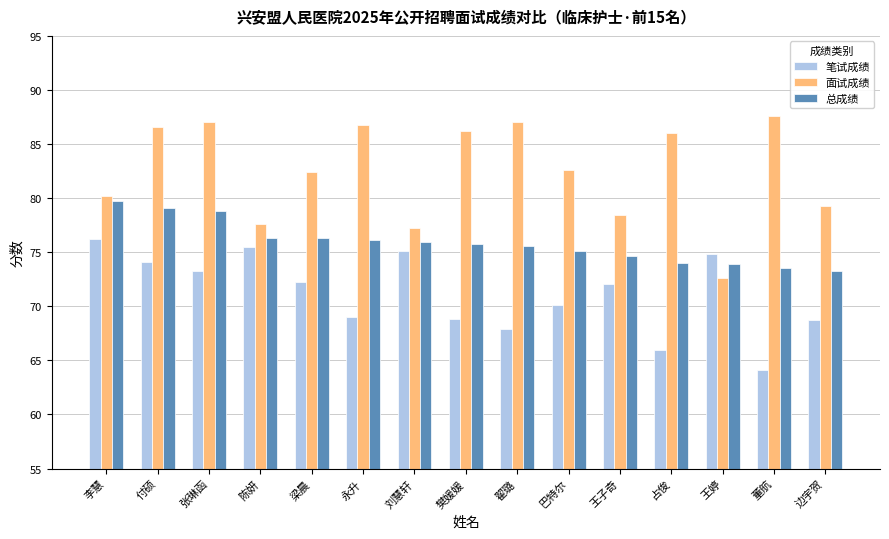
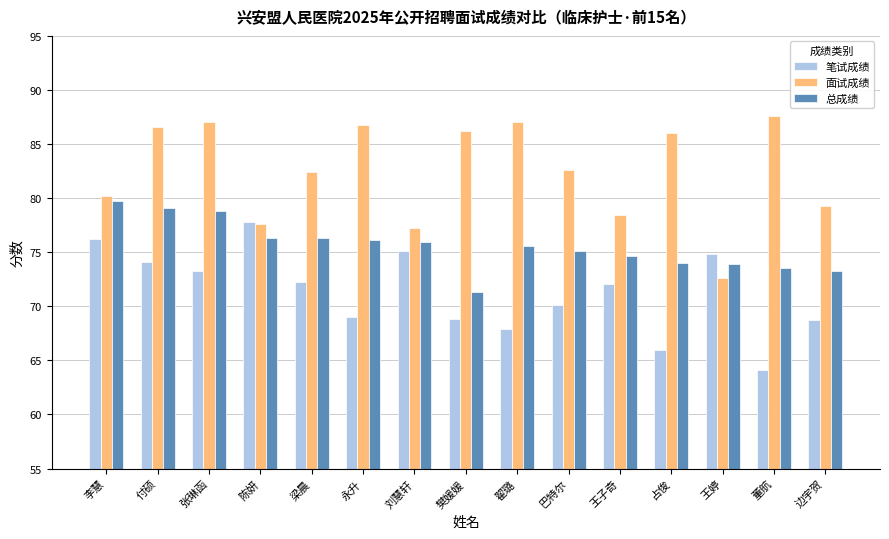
  {
    "笔试成绩": {
      "李慧": 76.2,
      "付硕": 74.1,
      "张琳函": 73.3,
-     "陈妍": 75.5,
+     "陈妍": 77.8,
      "梁晨": 72.2,
      "永升": 69.0,
      "刘慧轩": 75.1,
      "樊媛媛": 68.8,
      "翟璐": 67.9,
      "巴特尔": 70.1,
      "王子奇": 72.1,
      "占俊": 66.0,
      "王婷": 74.8,
      "董航": 64.1,
      "边宇贺": 68.7
    },
    "面试成绩": {
      "李慧": 80.2,
      "付硕": 86.6,
      "张琳函": 87.0,
      "陈妍": 77.6,
      "梁晨": 82.4,
      "永升": 86.8,
      "刘慧轩": 77.2,
      "樊媛媛": 86.2,
      "翟璐": 87.0,
      "巴特尔": 82.6,
      "王子奇": 78.4,
      "占俊": 86.0,
      "王婷": 72.6,
      "董航": 87.6,
      "边宇贺": 79.3
    },
    "总成绩": {
      "李慧": 79.7,
      "付硕": 79.1,
      "张琳函": 78.8,
      "陈妍": 76.3,
      "梁晨": 76.3,
      "永升": 76.1,
      "刘慧轩": 75.9,
-     "樊媛媛": 75.8,
+     "樊媛媛": 71.3,
      "翟璐": 75.5,
      "巴特尔": 75.1,
      "王子奇": 74.6,
      "占俊": 74.0,
      "王婷": 73.9,
      "董航": 73.5,
      "边宇贺": 73.3
    }
  }
